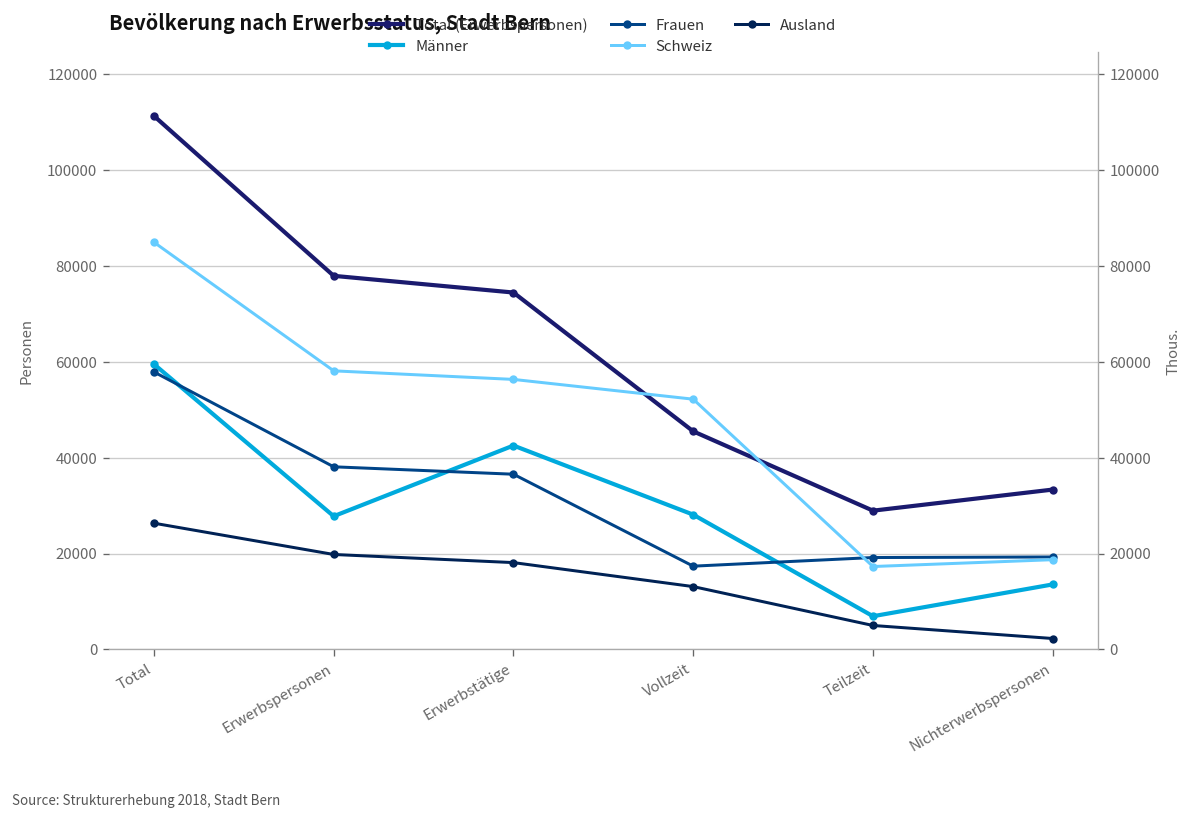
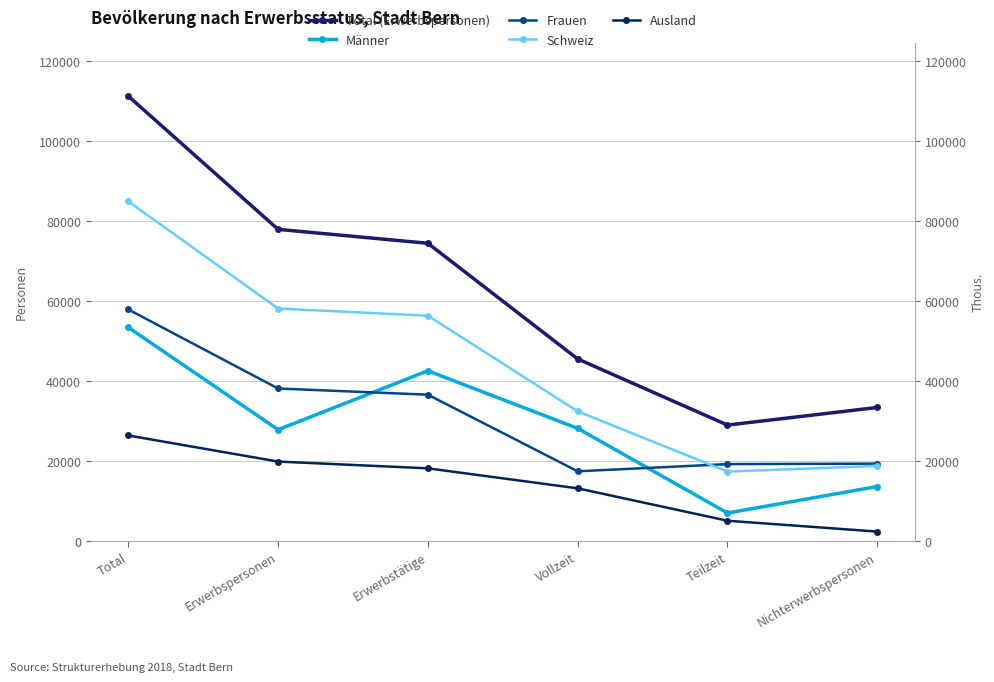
  {
    "Männer": {
-     "Total": 59000,
+     "Total": 53000,
      "Erwerbspersonen": 28000,
      "Erwerbstätige": 43000,
      "Vollzeit": 28000,
      "Teilzeit": 7000,
      "Nichterwerbspersonen": 14000
    },
    "Schweiz": {
      "Total": 85000,
      "Erwerbspersonen": 58000,
      "Erwerbstätige": 56000,
-     "Vollzeit": 52000,
+     "Vollzeit": 32000,
      "Teilzeit": 17000
    }
  }
